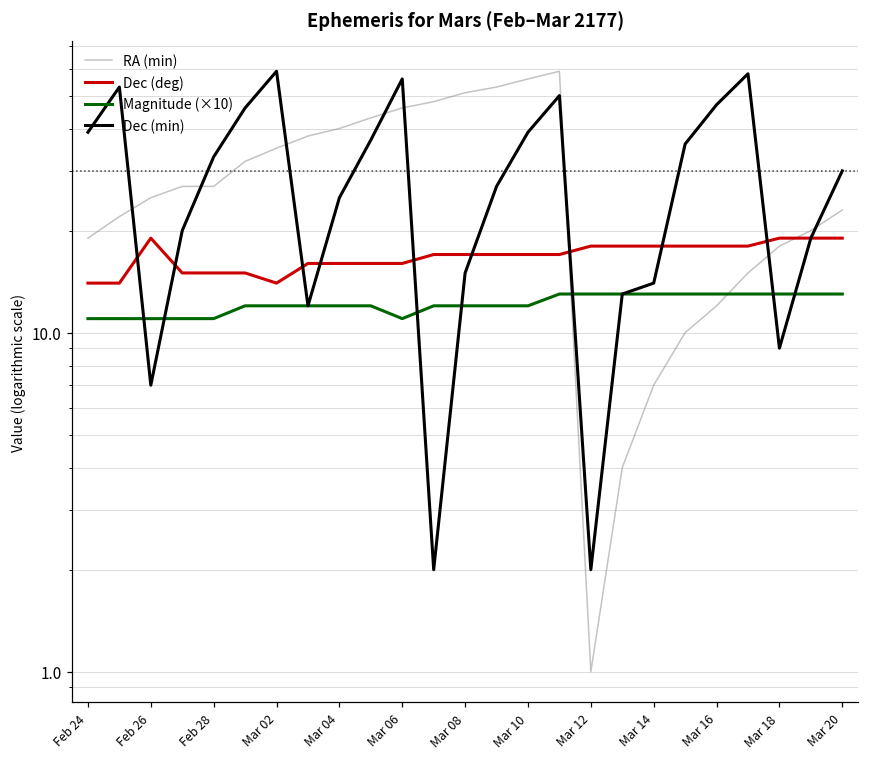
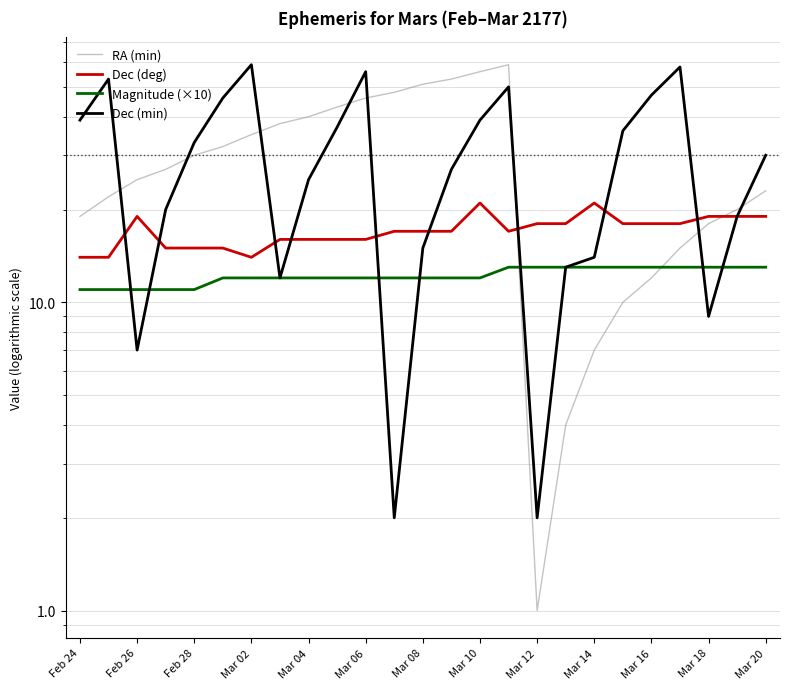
  {
    "RA (min)": {
      "Feb 24": 19,
      "Feb 26": 25,
-     "Feb 28": 27,
+     "Feb 28": 30,
      "Mar 02": 35,
      "Mar 04": 40,
      "Mar 06": 46,
      "Mar 08": 51,
      "Mar 10": 56,
      "Mar 12": 1,
      "Mar 14": 7,
      "Mar 16": 12,
      "Mar 18": 18,
      "Mar 20": 23
    },
    "Dec (deg)": {
      "Feb 24": 14,
      "Feb 26": 19,
      "Feb 28": 15,
      "Mar 02": 14,
      "Mar 04": 16,
      "Mar 06": 16,
      "Mar 08": 17,
-     "Mar 10": 17,
+     "Mar 10": 21,
      "Mar 12": 18,
-     "Mar 14": 18,
+     "Mar 14": 21,
      "Mar 16": 18,
      "Mar 18": 19,
      "Mar 20": 19
    },
    "Magnitude (×10)": {
      "Feb 24": 11.0,
      "Feb 26": 11.0,
      "Feb 28": 11.0,
      "Mar 02": 12.0,
      "Mar 04": 12.0,
-     "Mar 06": 11.0,
+     "Mar 06": 12.0,
      "Mar 08": 12.0,
      "Mar 10": 12.0,
      "Mar 12": 13.0,
      "Mar 14": 13.0,
      "Mar 16": 13.0,
      "Mar 18": 13.0,
      "Mar 20": 13.0
    },
    "Dec (min)": {
      "Feb 24": 39,
      "Feb 26": 7.0,
      "Feb 28": 33,
      "Mar 02": 59,
      "Mar 04": 25,
      "Mar 06": 56,
      "Mar 08": 15,
      "Mar 10": 39,
      "Mar 12": 2.0,
      "Mar 14": 14,
      "Mar 16": 47,
      "Mar 18": 9.0,
      "Mar 20": 30
    }
  }
